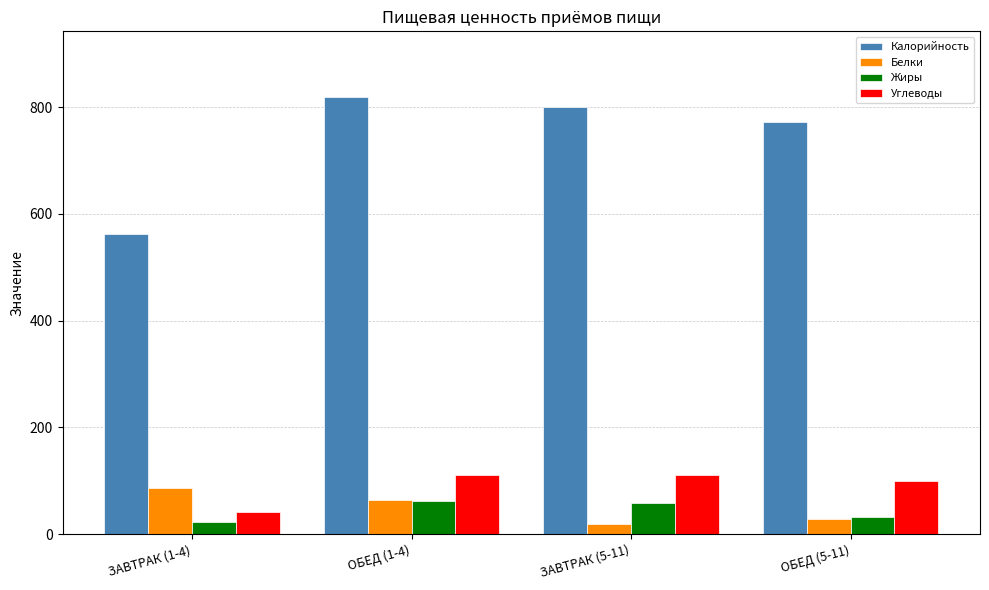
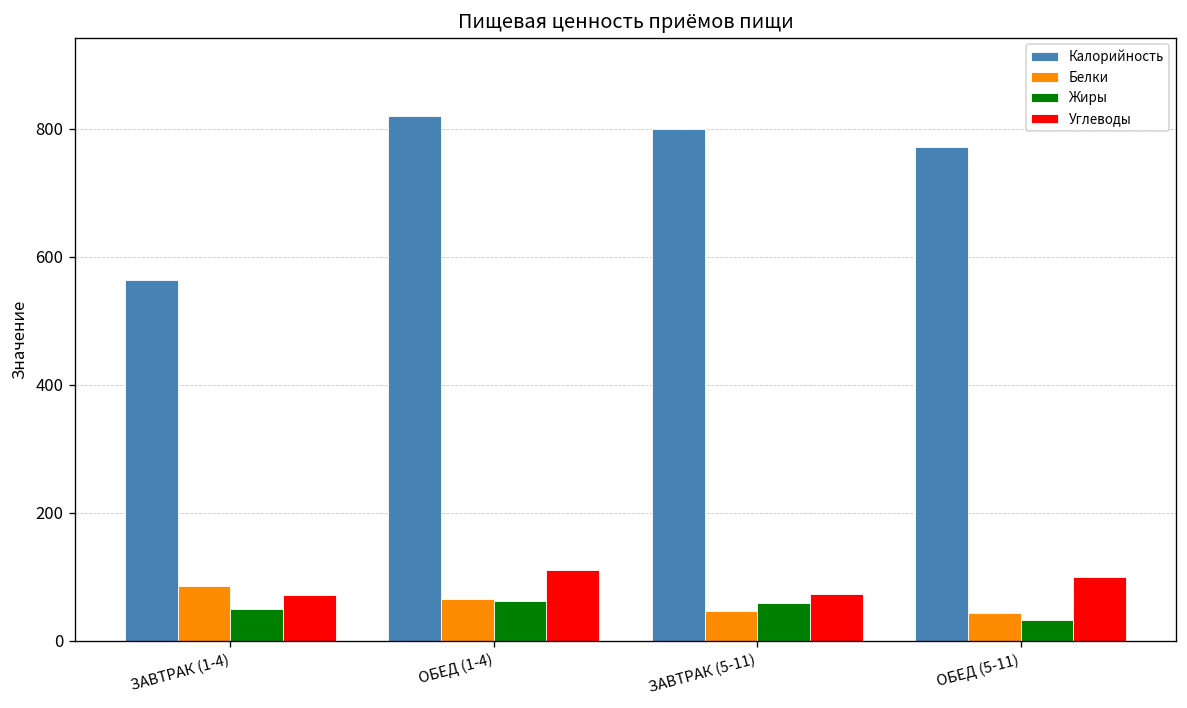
  {
    "Калорийность": {
      "ЗАВТРАК (1-4)": 560,
      "ОБЕД (1-4)": 820,
      "ЗАВТРАК (5-11)": 800,
      "ОБЕД (5-11)": 770
    },
    "Белки": {
      "ЗАВТРАК (1-4)": 90,
      "ОБЕД (1-4)": 60,
-     "ЗАВТРАК (5-11)": 20,
-     "ОБЕД (5-11)": 30
+     "ЗАВТРАК (5-11)": 50,
+     "ОБЕД (5-11)": 40
    },
    "Жиры": {
-     "ЗАВТРАК (1-4)": 20,
+     "ЗАВТРАК (1-4)": 50,
      "ОБЕД (1-4)": 60,
      "ЗАВТРАК (5-11)": 60,
      "ОБЕД (5-11)": 30
    },
    "Углеводы": {
-     "ЗАВТРАК (1-4)": 40,
+     "ЗАВТРАК (1-4)": 70,
      "ОБЕД (1-4)": 110,
-     "ЗАВТРАК (5-11)": 110,
+     "ЗАВТРАК (5-11)": 70,
      "ОБЕД (5-11)": 100
    }
  }
